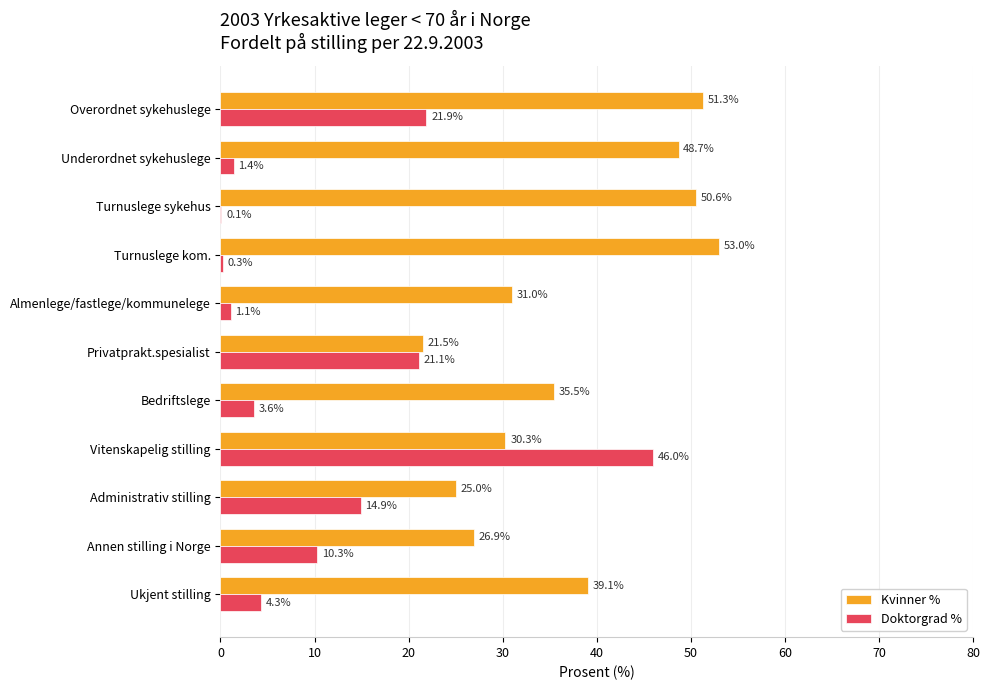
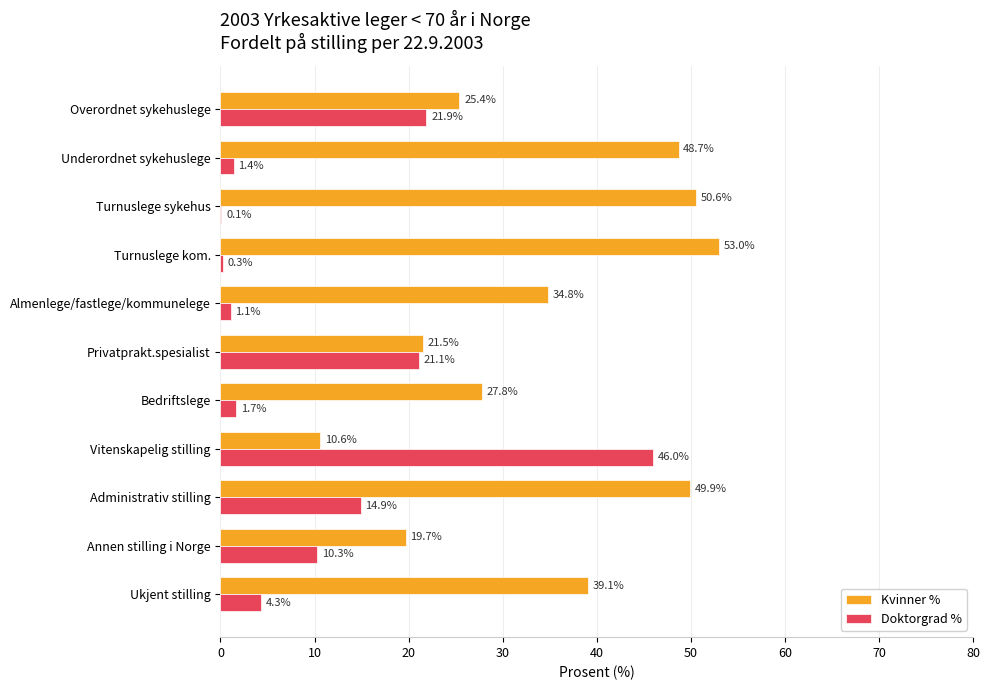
  {
    "Kvinner %": {
-     "Overordnet sykehuslege": "51.3%",
+     "Overordnet sykehuslege": "25.4%",
      "Underordnet sykehuslege": "48.7%",
      "Turnuslege sykehus": "50.6%",
      "Turnuslege kom.": "53.0%",
-     "Almenlege/fastlege/kommunelege": "31.0%",
+     "Almenlege/fastlege/kommunelege": "34.8%",
      "Privatprakt.spesialist": "21.5%",
-     "Bedriftslege": "35.5%",
-     "Vitenskapelig stilling": "30.3%",
-     "Administrativ stilling": "25.0%",
-     "Annen stilling i Norge": "26.9%",
+     "Bedriftslege": "27.8%",
+     "Vitenskapelig stilling": "10.6%",
+     "Administrativ stilling": "49.9%",
+     "Annen stilling i Norge": "19.7%",
      "Ukjent stilling": "39.1%"
    },
    "Doktorgrad %": {
      "Overordnet sykehuslege": "21.9%",
      "Underordnet sykehuslege": "1.4%",
      "Turnuslege sykehus": "0.1%",
      "Turnuslege kom.": "0.3%",
      "Almenlege/fastlege/kommunelege": "1.1%",
      "Privatprakt.spesialist": "21.1%",
-     "Bedriftslege": "3.6%",
+     "Bedriftslege": "1.7%",
      "Vitenskapelig stilling": "46.0%",
      "Administrativ stilling": "14.9%",
      "Annen stilling i Norge": "10.3%",
      "Ukjent stilling": "4.3%"
    }
  }
